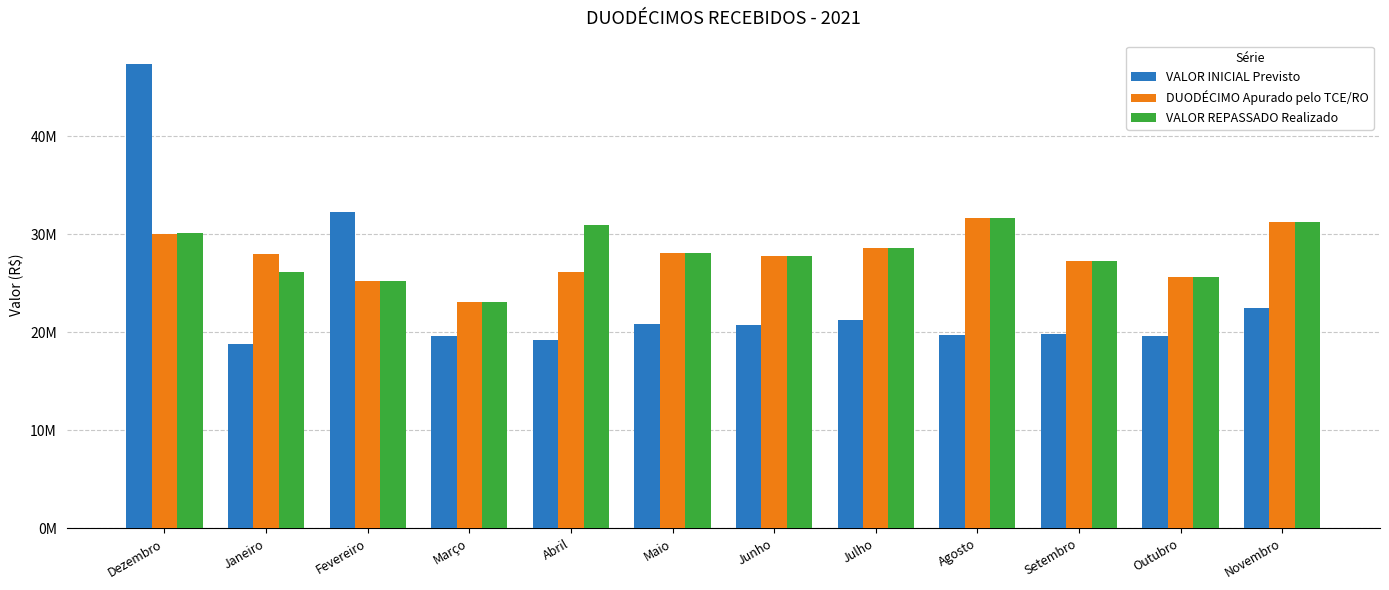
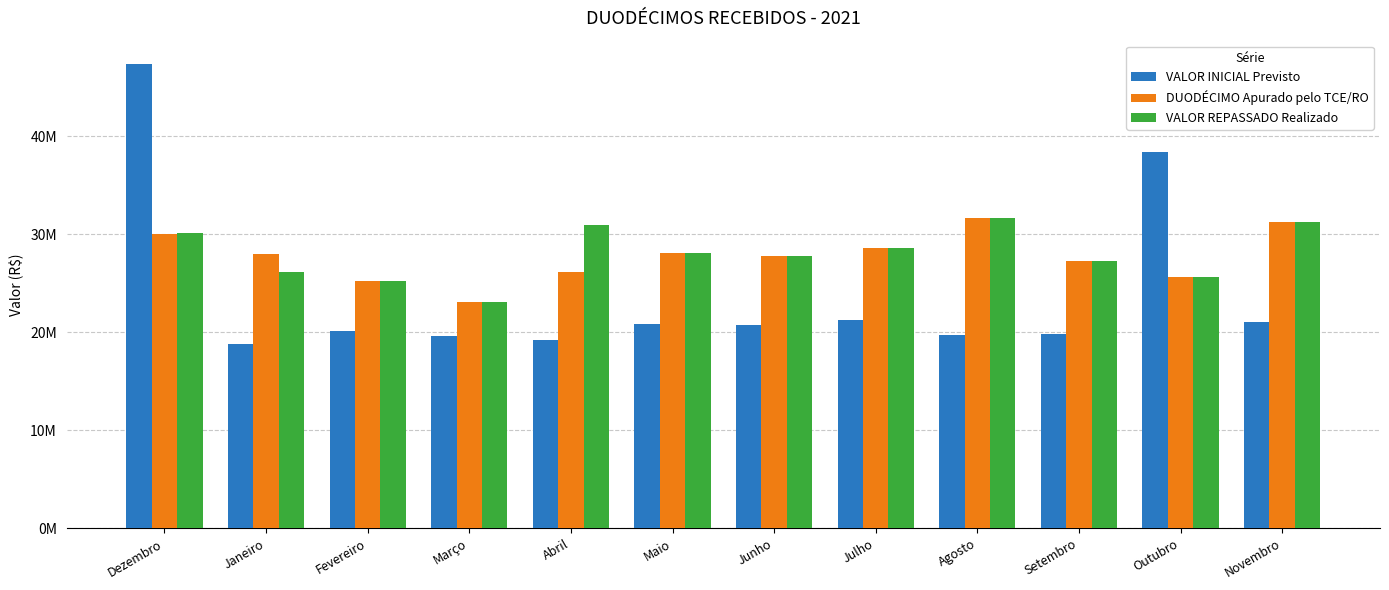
  {
    "VALOR INICIAL Previsto": {
      "Dezembro": 47000000,
      "Janeiro": 19000000,
-     "Fevereiro": 32000000,
+     "Fevereiro": 20000000,
      "Março": 20000000,
      "Abril": 19000000,
      "Maio": 21000000,
      "Junho": 21000000,
      "Julho": 21000000,
      "Agosto": 20000000,
      "Setembro": 20000000,
-     "Outubro": 20000000,
-     "Novembro": 22000000
+     "Outubro": 38000000,
+     "Novembro": 21000000
    },
    "DUODÉCIMO Apurado pelo TCE/RO": {
      "Dezembro": 30000000,
      "Janeiro": 28000000,
      "Fevereiro": 25000000,
      "Março": 23000000,
      "Abril": 26000000,
      "Maio": 28000000,
      "Junho": 28000000,
      "Julho": 29000000,
      "Agosto": 32000000,
      "Setembro": 27000000,
      "Outubro": 26000000,
      "Novembro": 31000000
    },
    "VALOR REPASSADO Realizado": {
      "Dezembro": 30000000,
      "Janeiro": 26000000,
      "Fevereiro": 25000000,
      "Março": 23000000,
      "Abril": 31000000,
      "Maio": 28000000,
      "Junho": 28000000,
      "Julho": 29000000,
      "Agosto": 32000000,
      "Setembro": 27000000,
      "Outubro": 26000000,
      "Novembro": 31000000
    }
  }
